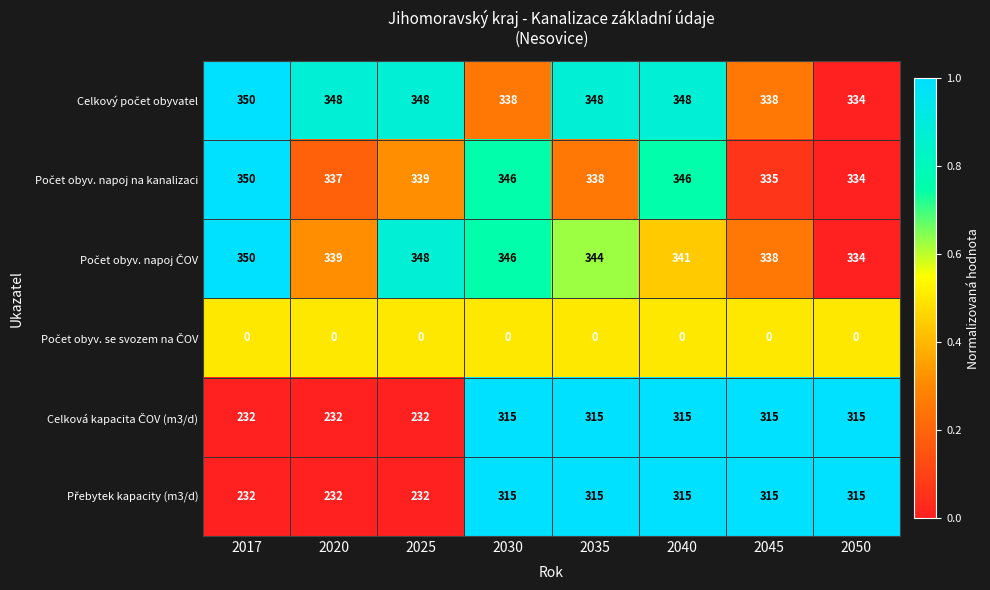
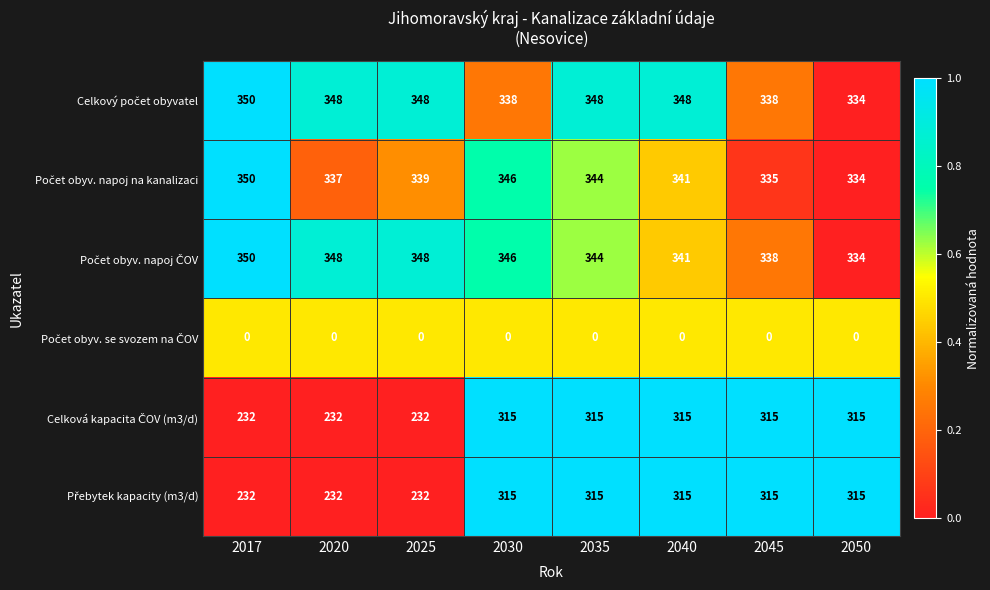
  {
    "Celkový počet obyvatel": {
      "2017": 350,
      "2020": 348,
      "2025": 348,
      "2030": 338,
      "2035": 348,
      "2040": 348,
      "2045": 338,
      "2050": 334
    },
    "Počet obyv. napoj na kanalizaci": {
      "2017": 350,
      "2020": 337,
      "2025": 339,
      "2030": 346,
-     "2035": 338,
-     "2040": 346,
+     "2035": 344,
+     "2040": 341,
      "2045": 335,
      "2050": 334
    },
    "Počet obyv. napoj ČOV": {
      "2017": 350,
-     "2020": 339,
+     "2020": 348,
      "2025": 348,
      "2030": 346,
      "2035": 344,
      "2040": 341,
      "2045": 338,
      "2050": 334
    },
    "Počet obyv. se svozem na ČOV": {
      "2017": 0,
      "2020": 0,
      "2025": 0,
      "2030": 0,
      "2035": 0,
      "2040": 0,
      "2045": 0,
      "2050": 0
    },
    "Celková kapacita ČOV (m3/d)": {
      "2017": 232,
      "2020": 232,
      "2025": 232,
      "2030": 315,
      "2035": 315,
      "2040": 315,
      "2045": 315,
      "2050": 315
    },
    "Přebytek kapacity (m3/d)": {
      "2017": 232,
      "2020": 232,
      "2025": 232,
      "2030": 315,
      "2035": 315,
      "2040": 315,
      "2045": 315,
      "2050": 315
    }
  }
